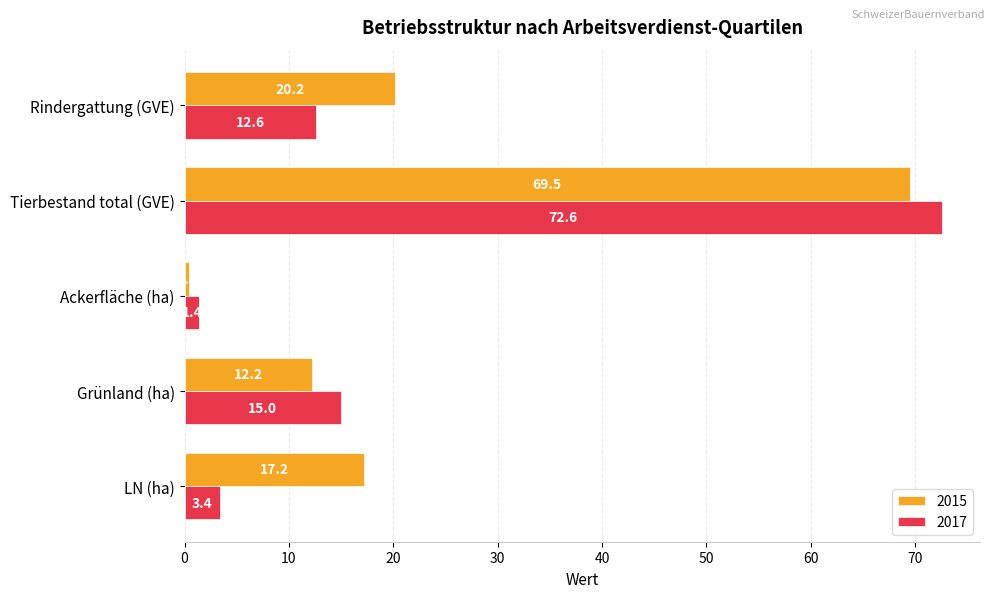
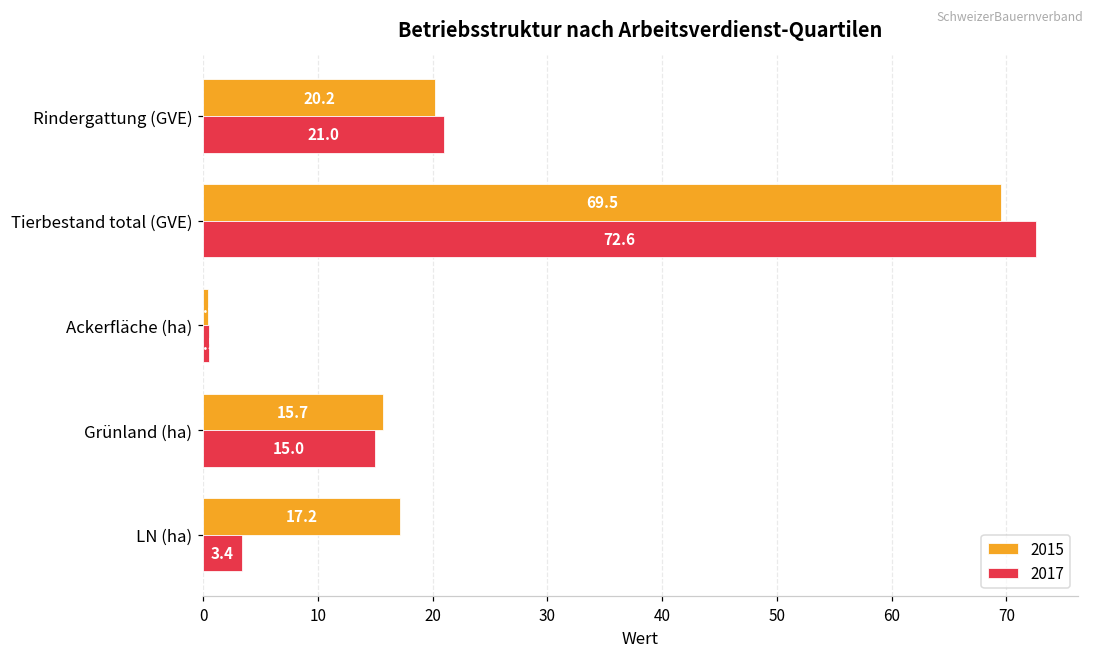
  {
    "2015": {
      "Rindergattung (GVE)": 20.2,
      "Tierbestand total (GVE)": 69.5,
-     "Grünland (ha)": 12.2,
+     "Grünland (ha)": 15.7,
      "LN (ha)": 17.2
    },
    "2017": {
-     "Rindergattung (GVE)": 12.6,
+     "Rindergattung (GVE)": 21.0,
      "Tierbestand total (GVE)": 72.6,
-     "Ackerfläche (ha)": 1.4,
+     "Ackerfläche (ha)": 0.5,
      "Grünland (ha)": 15.0,
      "LN (ha)": 3.4
    }
  }
